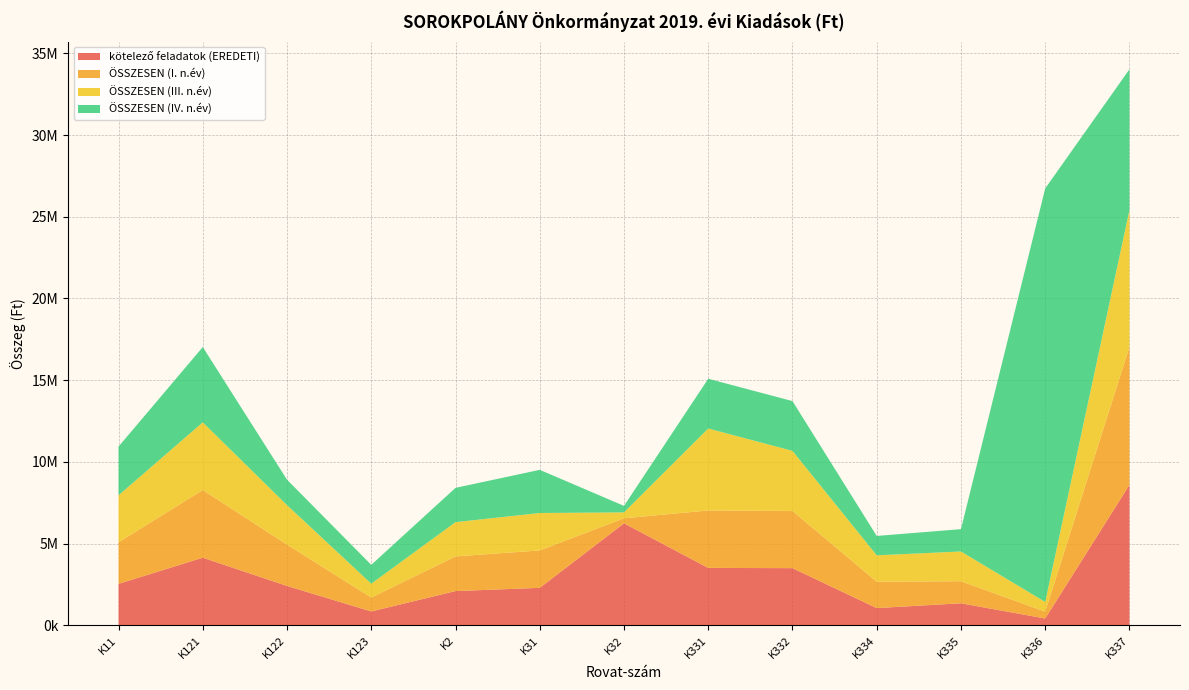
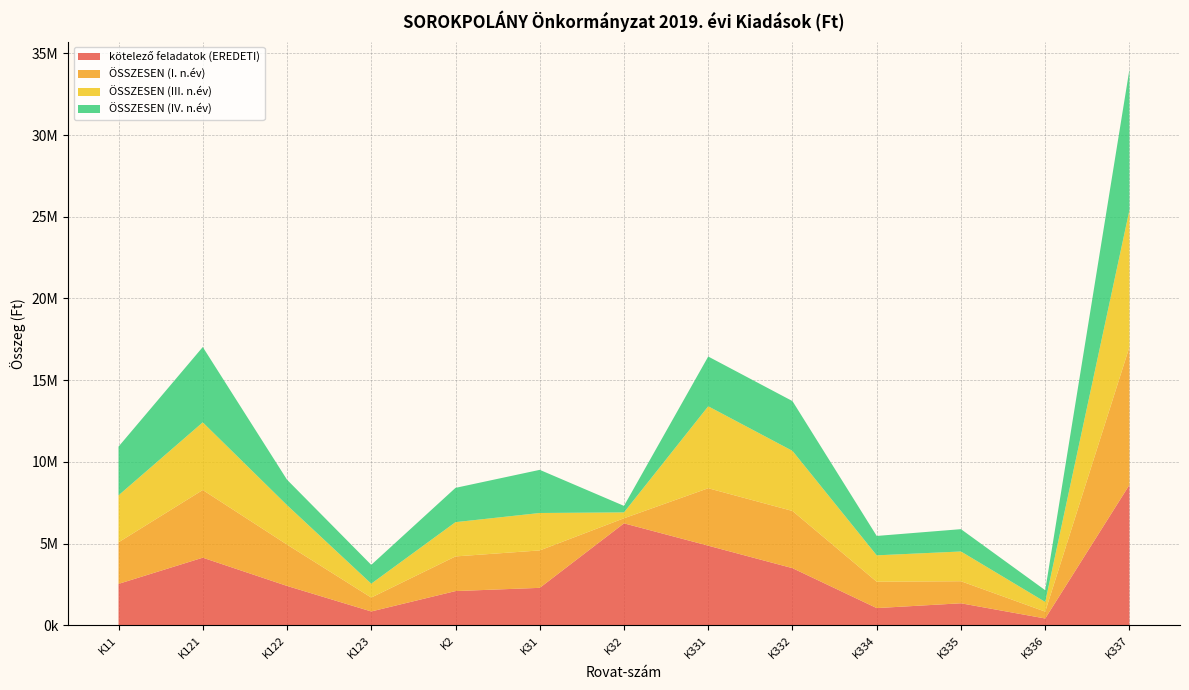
  {
    "kötelező feladatok (EREDETI)": {
      "K11": 2500000,
      "K121": 4100000,
      "K122": 2400000,
      "K123": 900000,
      "K2": 2100000,
      "K31": 2300000,
      "K32": 6200000,
-     "K331": 3500000,
+     "K331": 4900000,
      "K332": 3500000,
      "K334": 1100000,
      "K335": 1400000,
      "K336": 400000,
      "K337": 8600000
    },
    "ÖSSZESEN (IV. n.év)": {
      "K11": 3000000,
      "K121": 4600000,
      "K122": 1600000,
      "K123": 1200000,
      "K2": 2100000,
      "K31": 2600000,
      "K32": 400000,
      "K331": 3000000,
      "K332": 3000000,
      "K334": 1200000,
      "K335": 1400000,
-     "K336": 25300000,
+     "K336": 700000,
      "K337": 8600000
    }
  }
